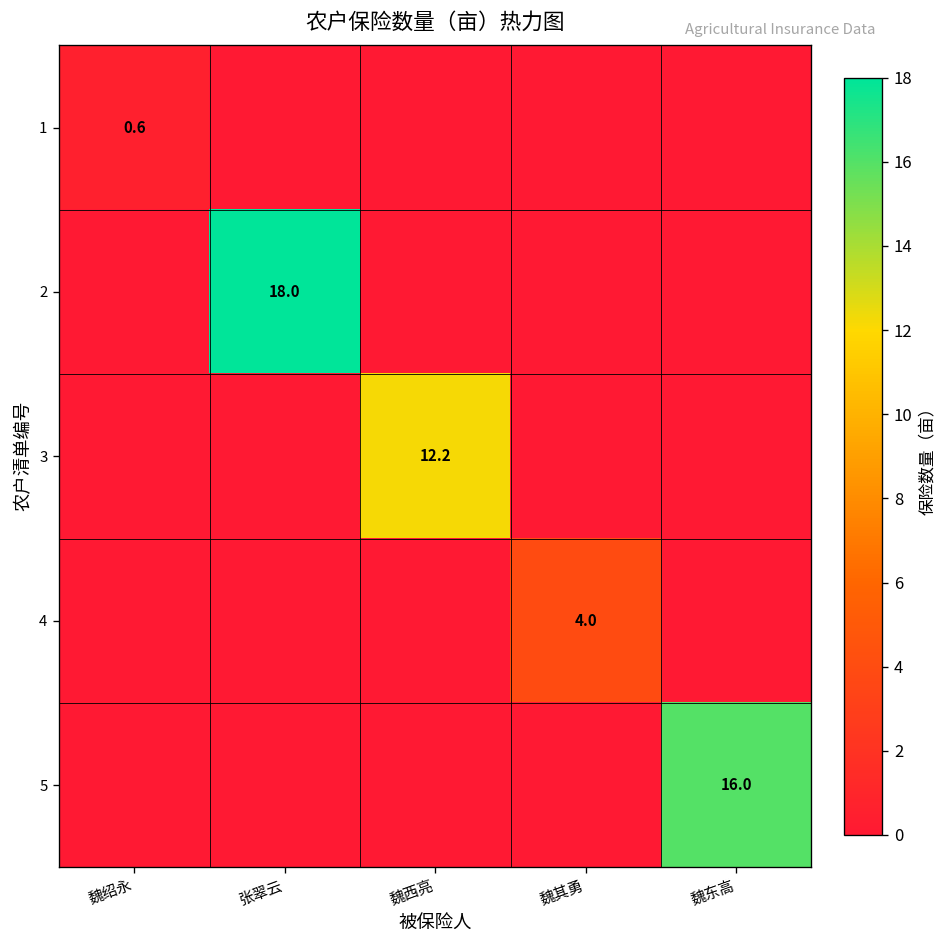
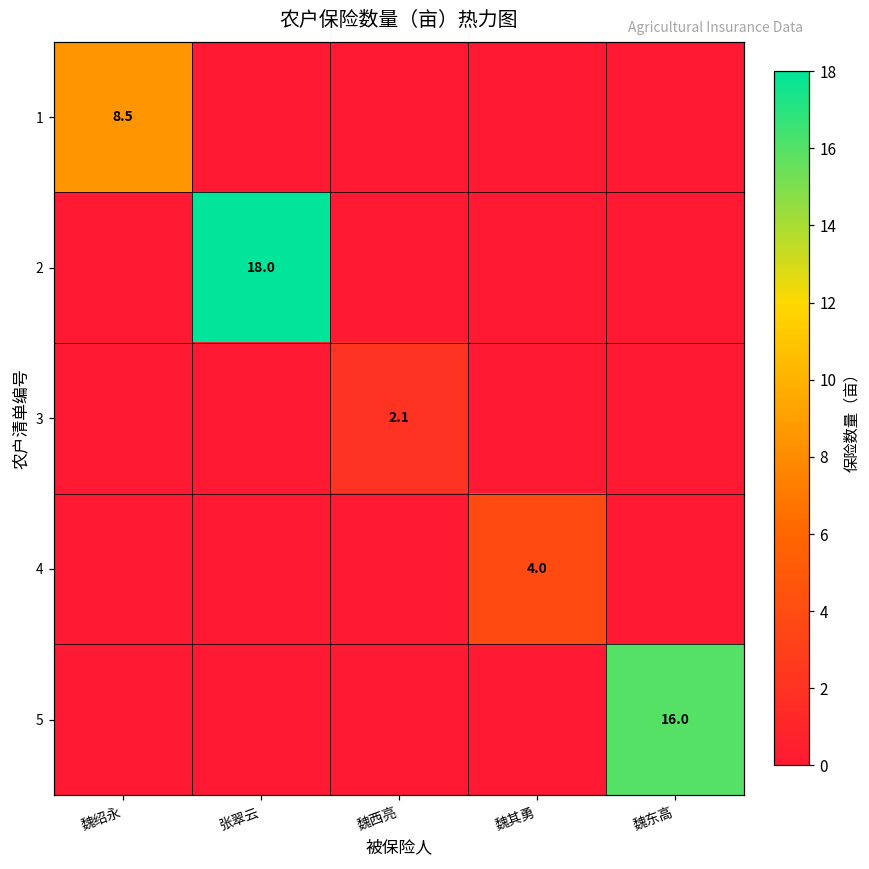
  {
    "1": {
-     "魏绍永": 0.6
+     "魏绍永": 8.5
    },
    "2": {
      "张翠云": 18.0
    },
    "3": {
-     "魏西亮": 12.2
+     "魏西亮": 2.1
    },
    "4": {
      "魏其勇": 4.0
    },
    "5": {
      "魏东高": 16.0
    }
  }
